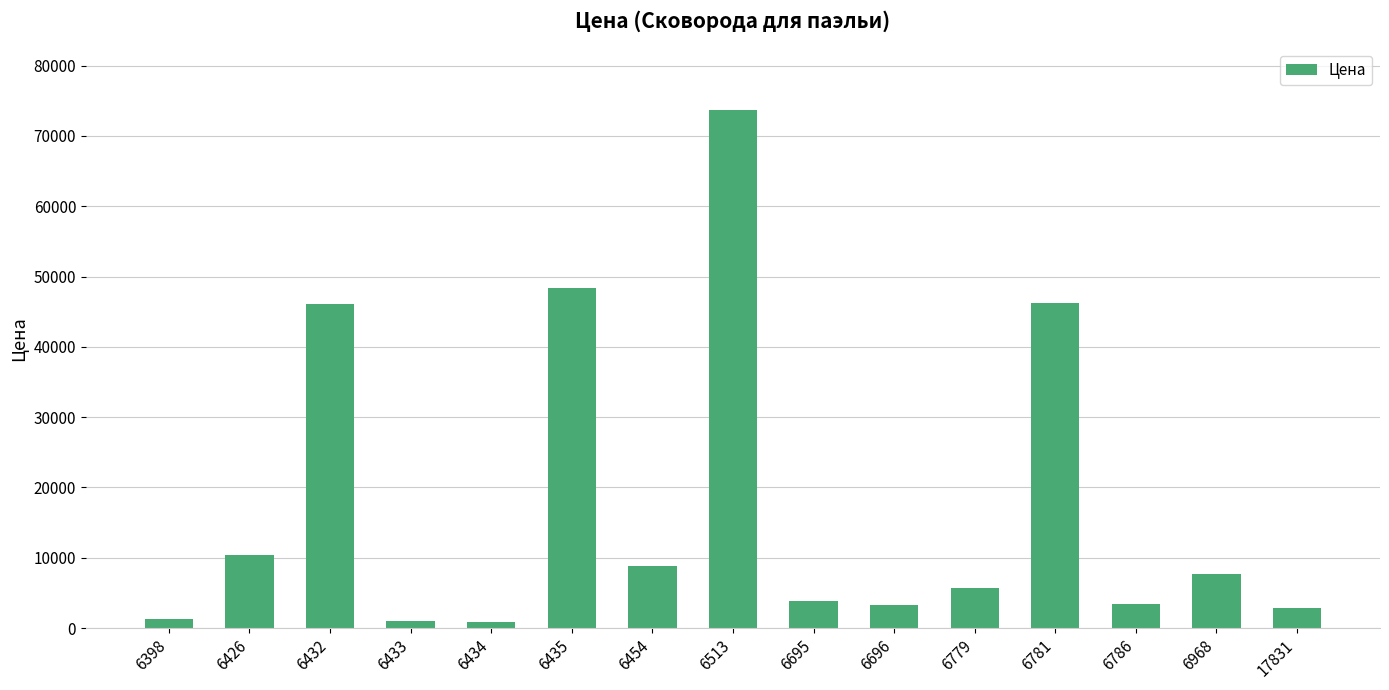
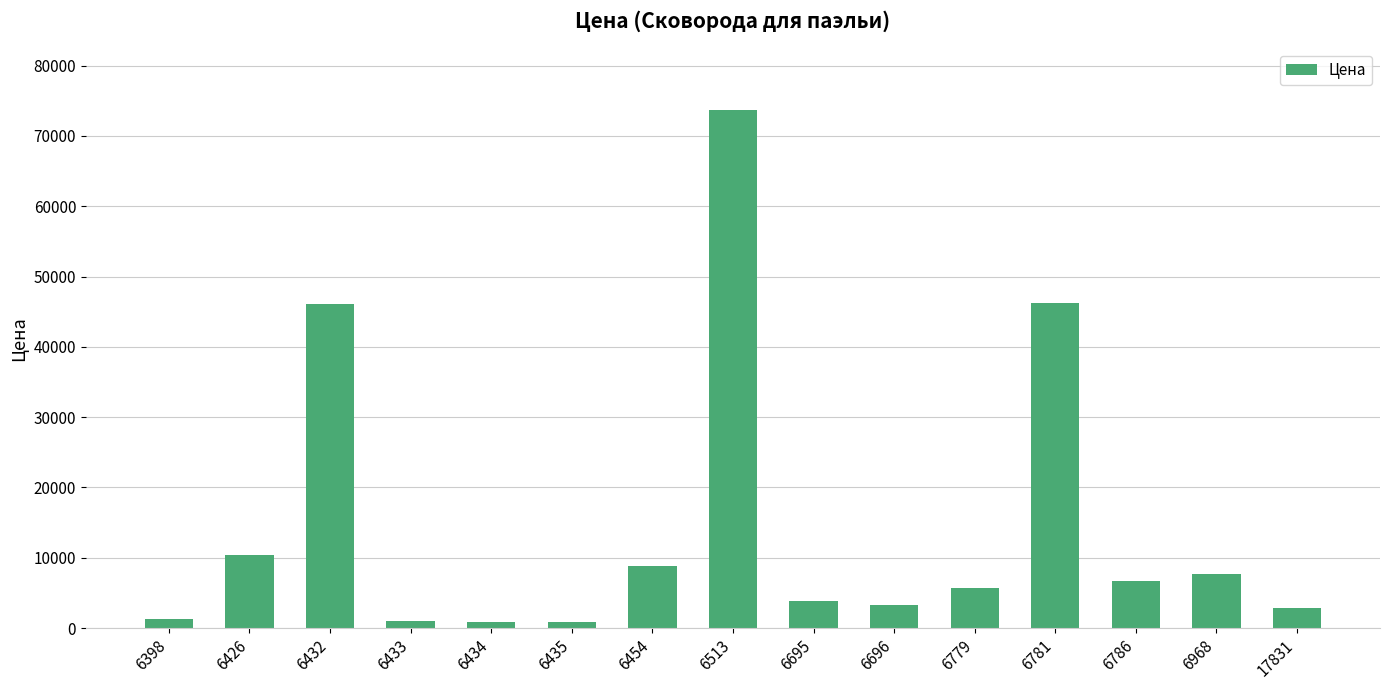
  {
    "6398": 1000,
    "6426": 10000,
    "6432": 46000,
    "6433": 1000,
    "6434": 1000,
-   "6435": 48000,
+   "6435": 1000,
    "6454": 9000,
    "6513": 74000,
    "6695": 4000,
    "6696": 3000,
    "6779": 6000,
    "6781": 46000,
-   "6786": 3000,
+   "6786": 7000,
    "6968": 8000,
    "17831": 3000
  }
